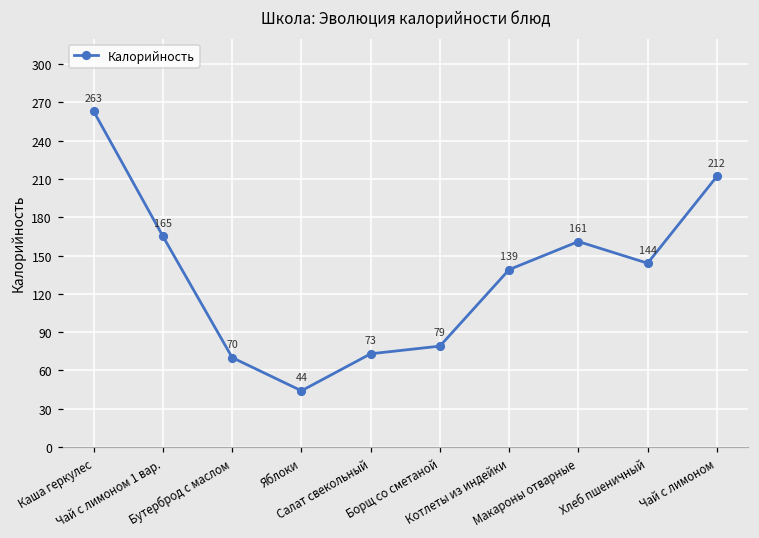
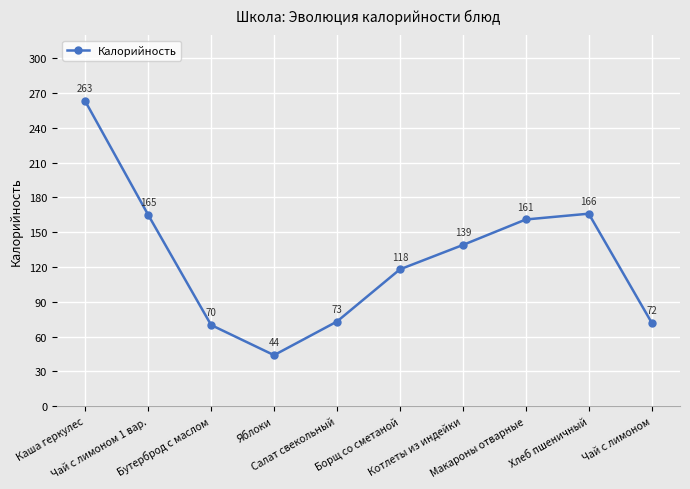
  {
    "Каша геркулес": 263,
    "Чай с лимоном 1 вар.": 165,
    "Бутерброд с маслом": 70,
    "Яблоки": 44,
    "Салат свекольный": 73,
-   "Борщ со сметаной": 79,
+   "Борщ со сметаной": 118,
    "Котлеты из индейки": 139,
    "Макароны отварные": 161,
-   "Хлеб пшеничный": 144,
-   "Чай с лимоном": 212
+   "Хлеб пшеничный": 166,
+   "Чай с лимоном": 72
  }
